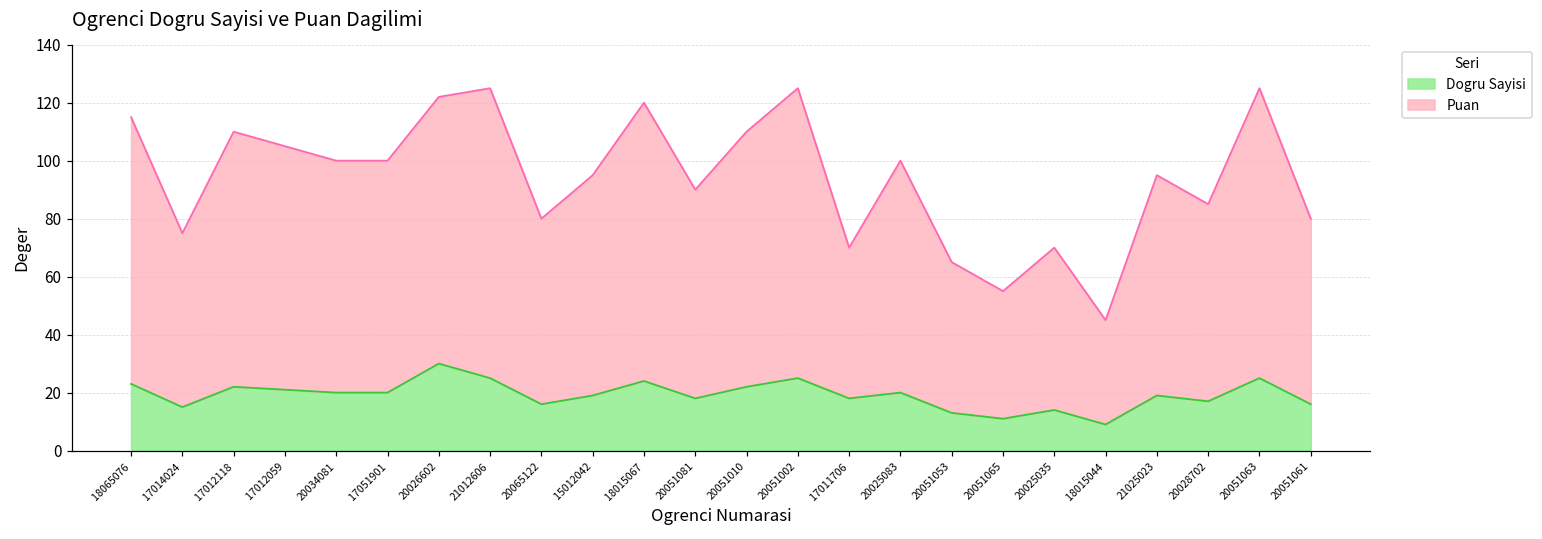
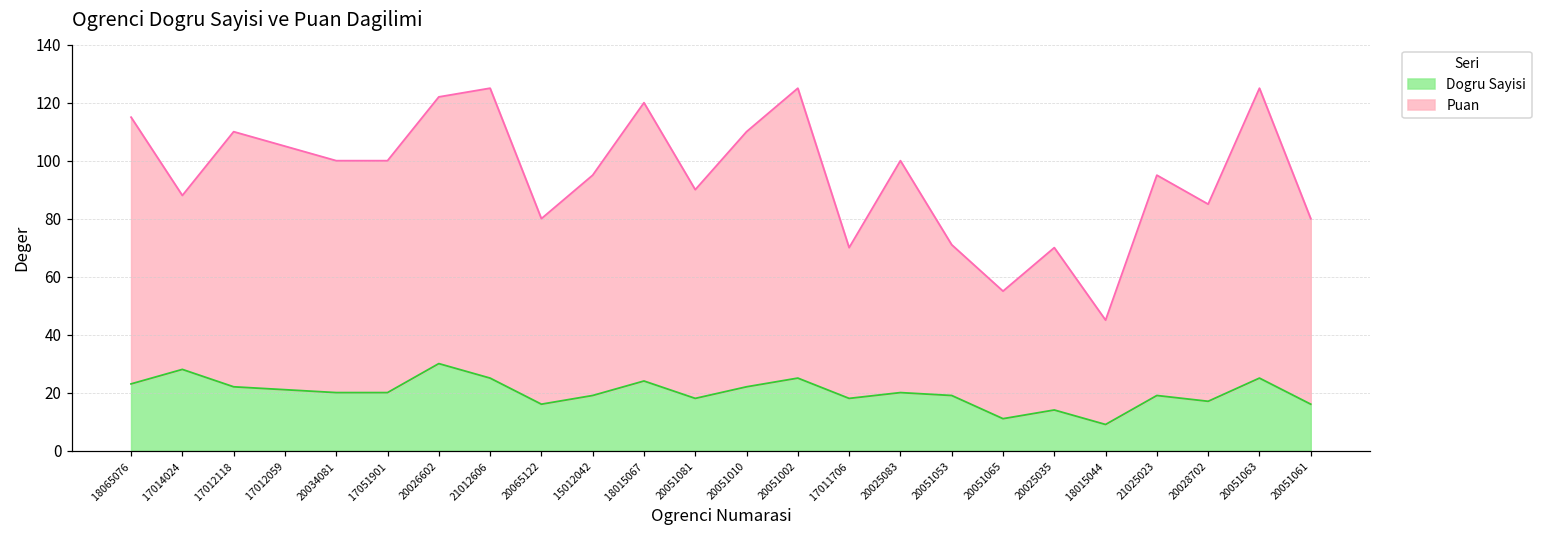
  {
    "Dogru Sayisi": {
      "18065076": 23,
-     "17014024": 15,
+     "17014024": 28,
      "17012118": 22,
      "17012059": 21,
      "20034081": 20,
      "17051901": 20,
      "20026602": 30,
      "21012606": 25,
      "20065122": 16,
      "15012042": 19,
      "18015067": 24,
      "20051081": 18,
      "20051010": 22,
      "20051002": 25,
      "17011706": 18,
      "20025083": 20,
-     "20051053": 13,
+     "20051053": 19,
      "20051065": 11,
      "20025035": 14,
      "18015044": 9,
      "21025023": 19,
      "20028702": 17,
      "20051063": 25,
      "20051061": 16
    },
    "Puan": {
      "18065076": 92,
      "17014024": 60,
      "17012118": 88,
      "17012059": 84,
      "20034081": 80,
      "17051901": 80,
      "20026602": 92,
      "21012606": 100,
      "20065122": 64,
      "15012042": 76,
      "18015067": 96,
      "20051081": 72,
      "20051010": 88,
      "20051002": 100,
      "17011706": 52,
      "20025083": 80,
      "20051053": 52,
      "20051065": 44,
      "20025035": 56,
      "18015044": 36,
      "21025023": 76,
      "20028702": 68,
      "20051063": 100,
      "20051061": 64
    }
  }
